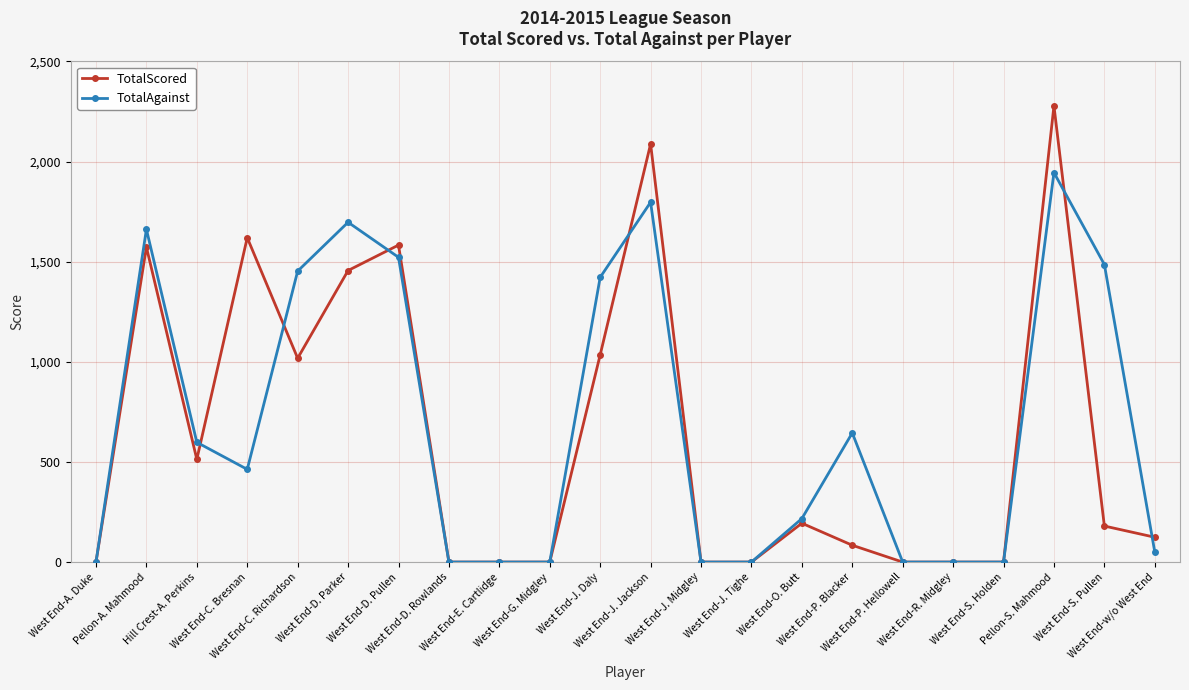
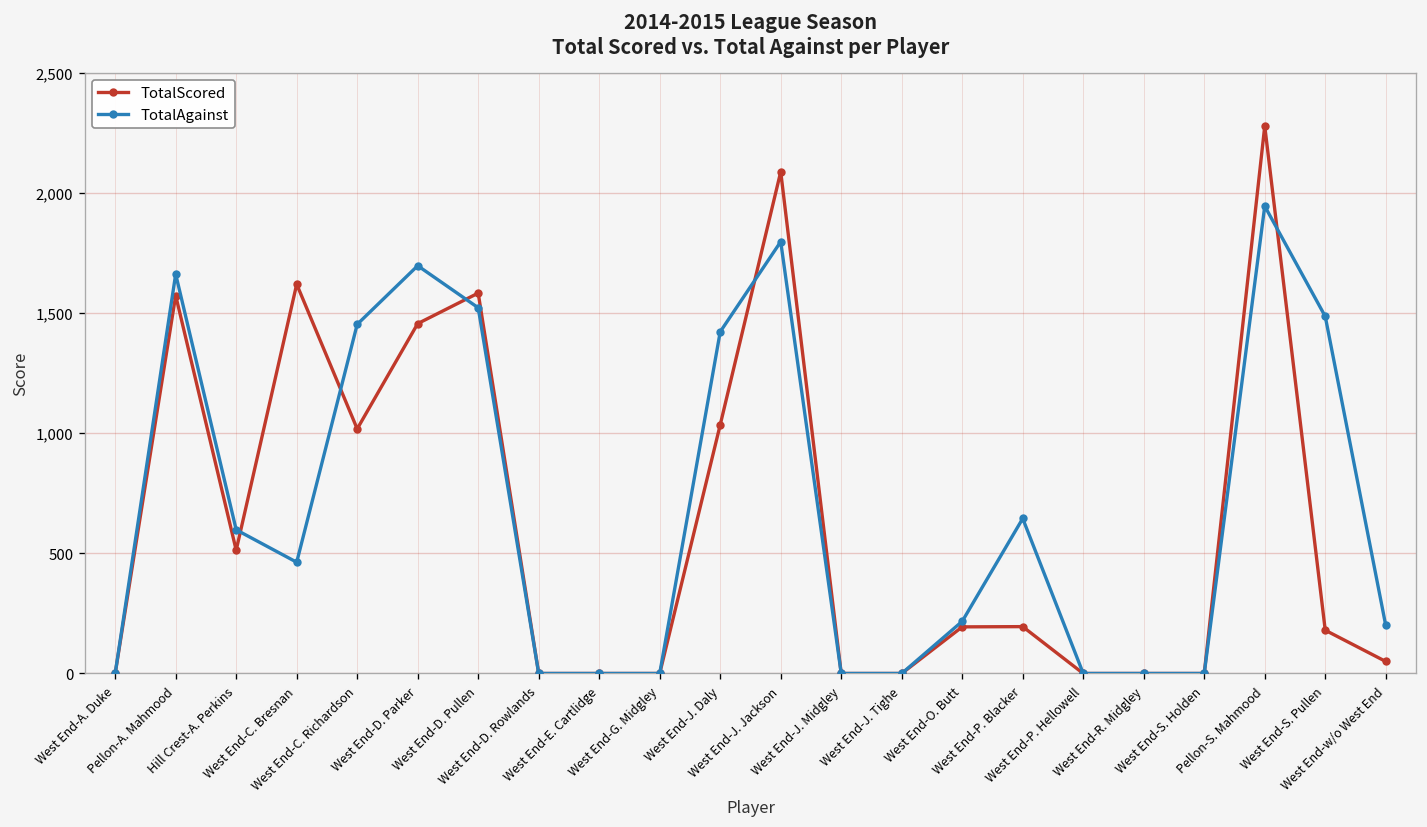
  {
    "TotalScored": {
      "Pellon-A. Mahmood": "1,570",
      "Hill Crest-A. Perkins": "510",
      "West End-C. Bresnan": "1,620",
      "West End-C. Richardson": "1,020",
      "West End-D. Parker": "1,460",
      "West End-D. Pullen": "1,580",
      "West End-J. Daly": "1,040",
      "West End-J. Jackson": "2,090",
      "West End-O. Butt": "190",
-     "West End-P. Blacker": "80",
+     "West End-P. Blacker": "200",
      "Pellon-S. Mahmood": "2,280",
      "West End-S. Pullen": "180",
-     "West End-w/o West End": "120"
+     "West End-w/o West End": "50"
    },
    "TotalAgainst": {
      "Pellon-A. Mahmood": "1,660",
      "Hill Crest-A. Perkins": "600",
      "West End-C. Bresnan": "460",
      "West End-C. Richardson": "1,450",
      "West End-D. Parker": "1,700",
      "West End-D. Pullen": "1,520",
      "West End-J. Daly": "1,420",
      "West End-J. Jackson": "1,800",
      "West End-O. Butt": "220",
      "West End-P. Blacker": "650",
      "Pellon-S. Mahmood": "1,950",
      "West End-S. Pullen": "1,490",
-     "West End-w/o West End": "50"
+     "West End-w/o West End": "200"
    }
  }
